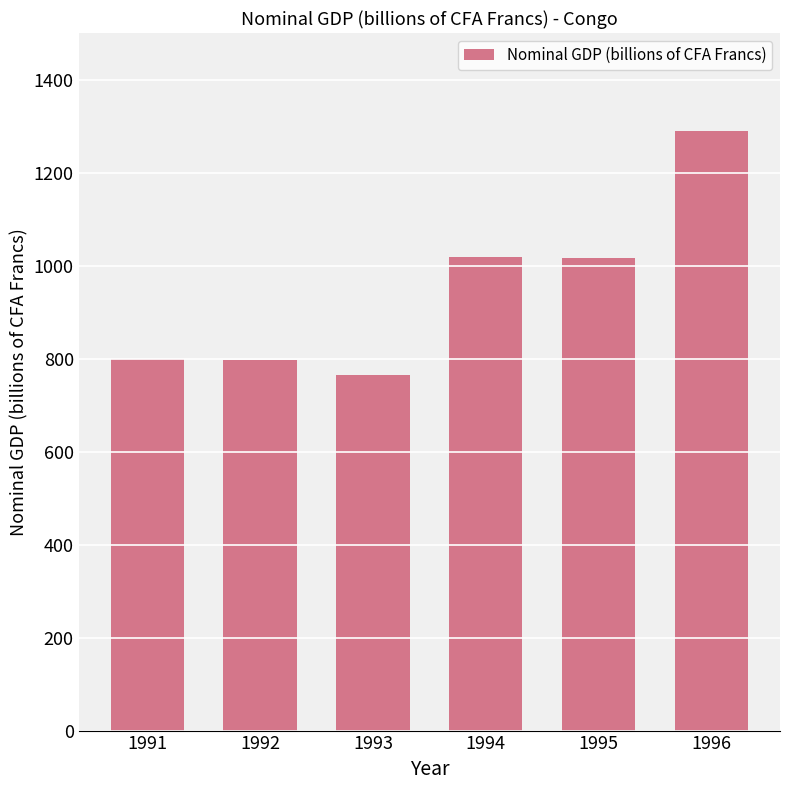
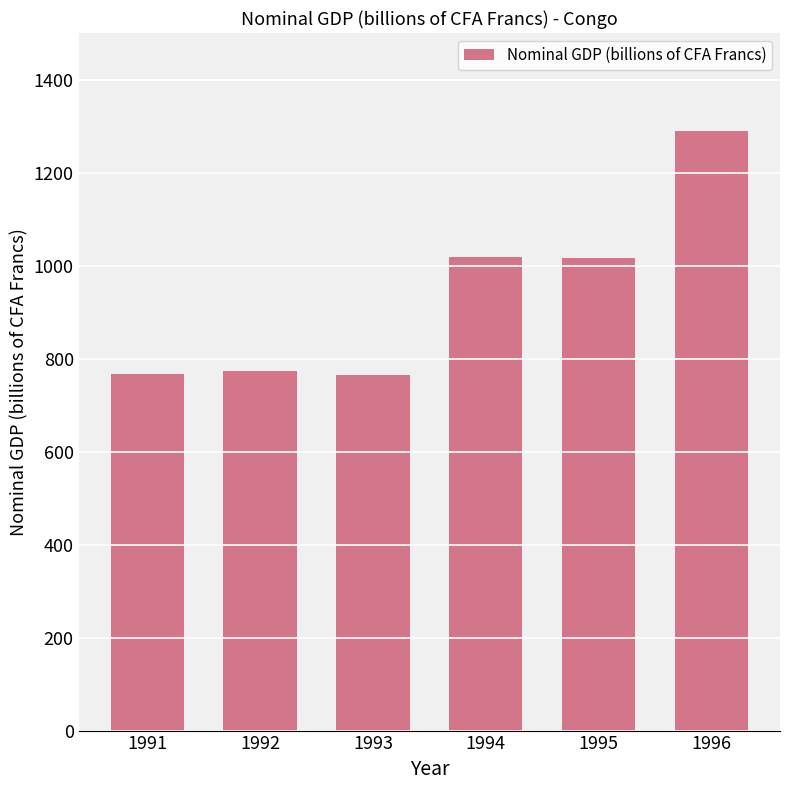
  {
-   "1991": 800,
-   "1992": 800,
+   "1991": 770,
+   "1992": 770,
    "1993": 770,
    "1994": 1020,
    "1995": 1020,
    "1996": 1290
  }
